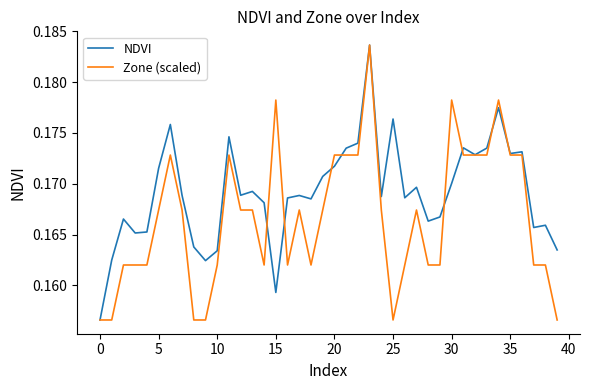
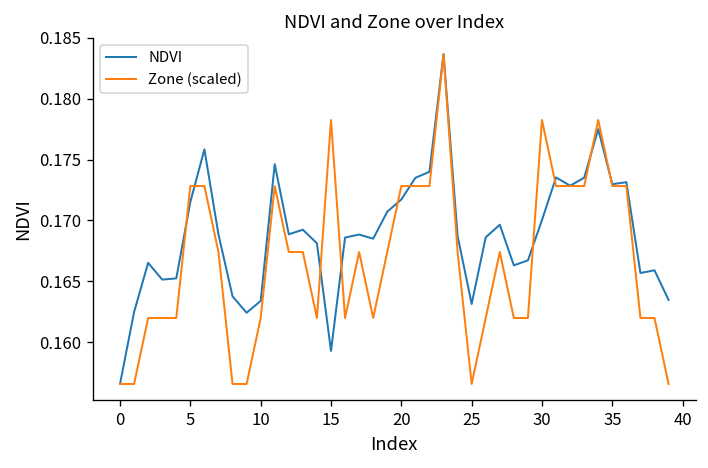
  {
    "NDVI": {
      "5": 0.1715,
      "10": 0.1634,
      "15": 0.1593,
      "20": 0.1717,
-     "25": 0.1764,
+     "25": 0.1631,
      "30": 0.1700
    },
    "Zone (scaled)": {
-     "5": 0.1674,
+     "5": 0.1728,
      "10": 0.1620,
      "15": 0.1782,
      "20": 0.1728,
      "25": 0.1566,
      "30": 0.1782
    }
  }
